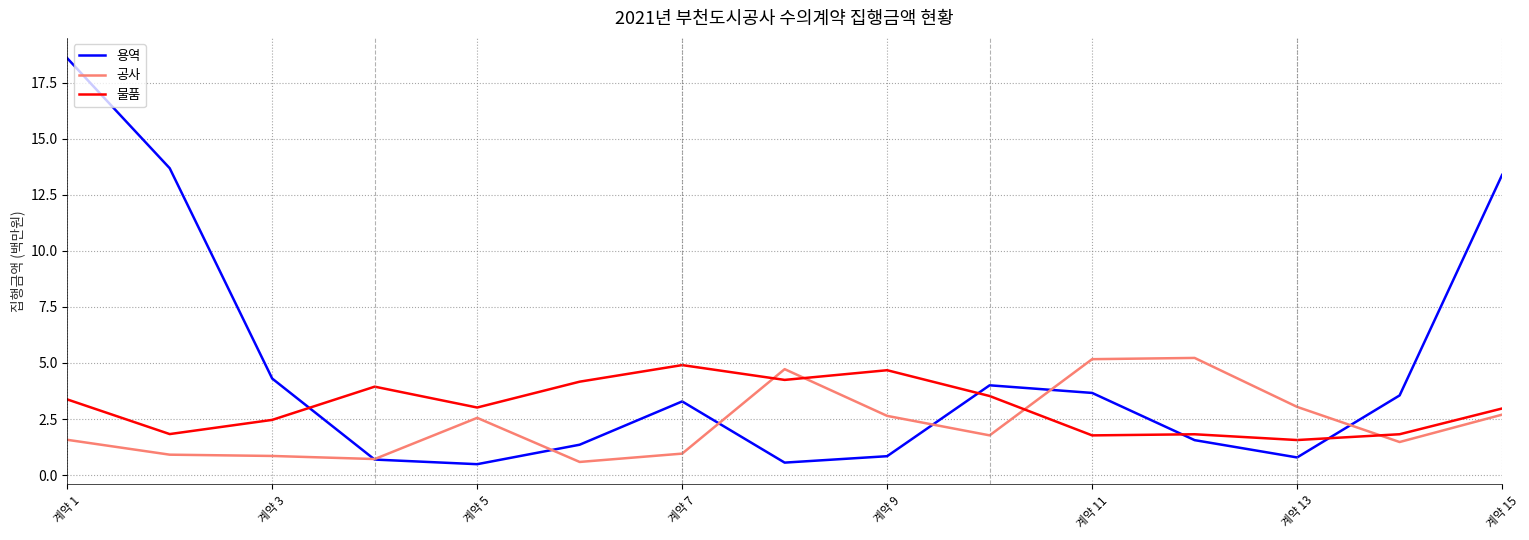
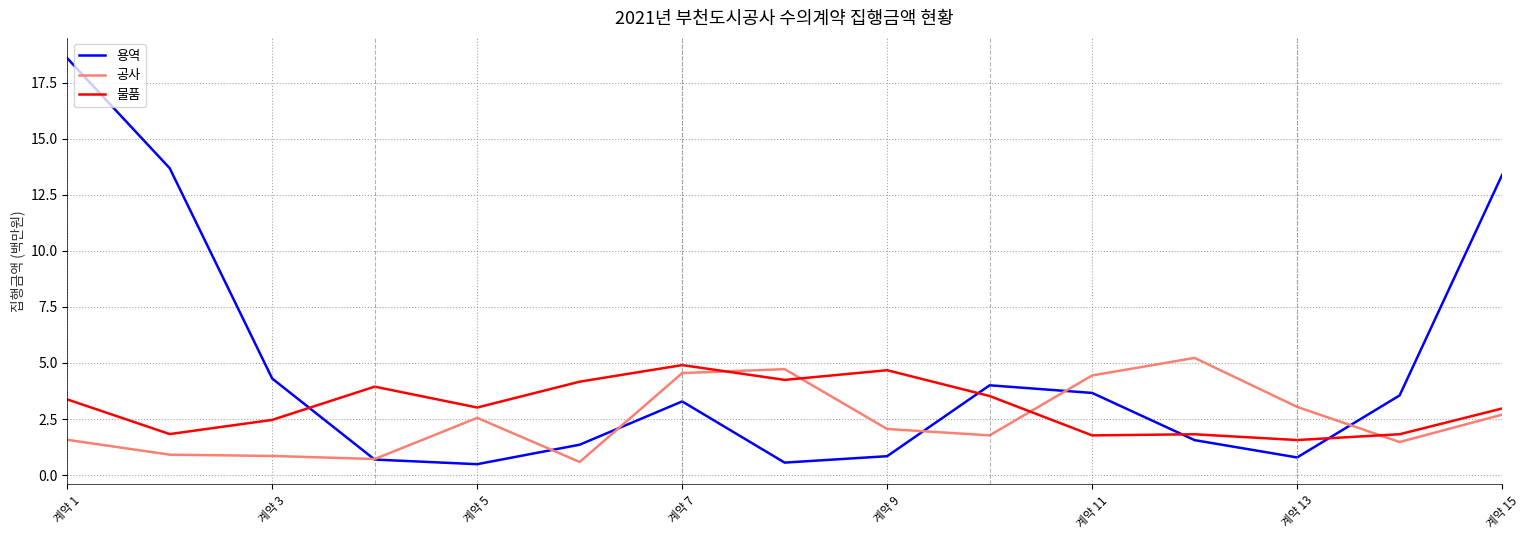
  {
    "용역": {
      "계약 1": 18.6,
      "계약 3": 4.3,
      "계약 5": 0.5,
      "계약 7": 3.3,
      "계약 9": 0.8,
      "계약 11": 3.7,
      "계약 13": 0.8,
      "계약 15": 13.4
    },
    "공사": {
      "계약 1": 1.6,
      "계약 3": 0.9,
      "계약 5": 2.6,
-     "계약 7": 1.0,
-     "계약 9": 2.6,
-     "계약 11": 5.2,
+     "계약 7": 4.5,
+     "계약 9": 2.1,
+     "계약 11": 4.4,
      "계약 13": 3.0,
      "계약 15": 2.7
    },
    "물품": {
      "계약 1": 3.4,
      "계약 3": 2.5,
      "계약 5": 3.0,
      "계약 7": 4.9,
      "계약 9": 4.7,
      "계약 11": 1.8,
      "계약 13": 1.6,
      "계약 15": 3.0
    }
  }
